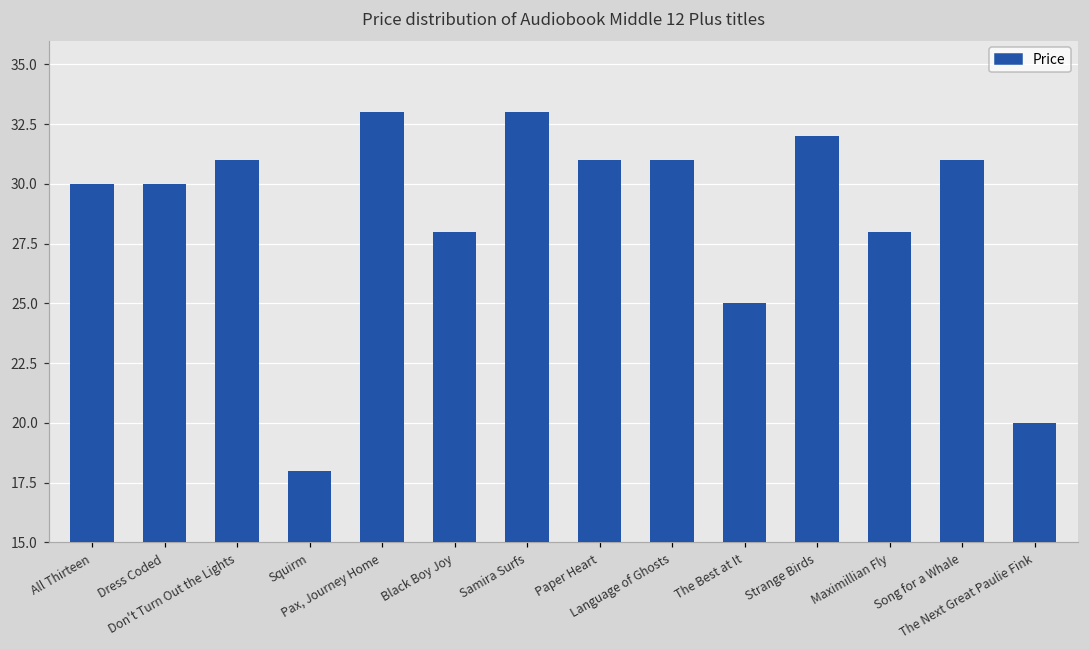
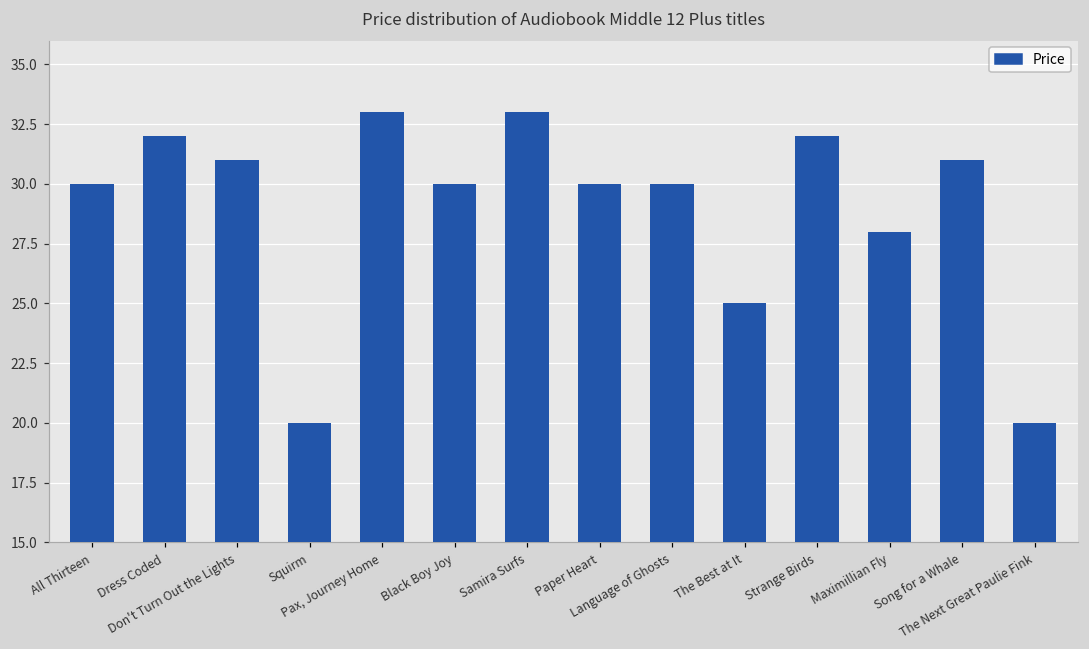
  {
    "All Thirteen": 30,
-   "Dress Coded": 30,
+   "Dress Coded": 32,
    "Don't Turn Out the Lights": 31,
-   "Squirm": 18,
+   "Squirm": 20,
    "Pax, Journey Home": 33,
-   "Black Boy Joy": 28,
+   "Black Boy Joy": 30,
    "Samira Surfs": 33,
-   "Paper Heart": 31,
-   "Language of Ghosts": 31,
+   "Paper Heart": 30,
+   "Language of Ghosts": 30,
    "The Best at It": 25,
    "Strange Birds": 32,
    "Maximillian Fly": 28,
    "Song for a Whale": 31,
    "The Next Great Paulie Fink": 20
  }
